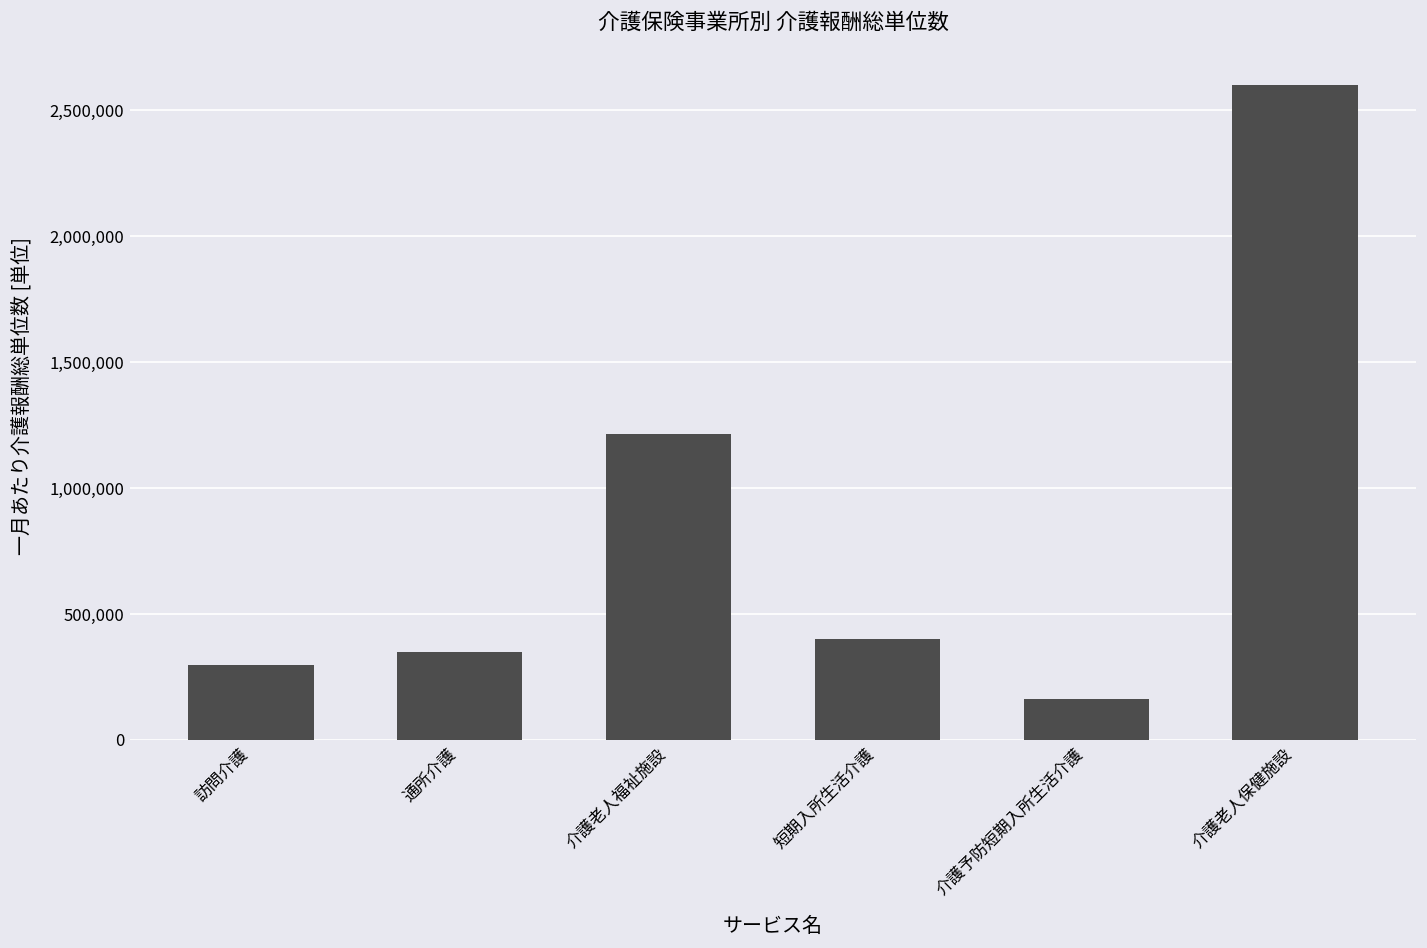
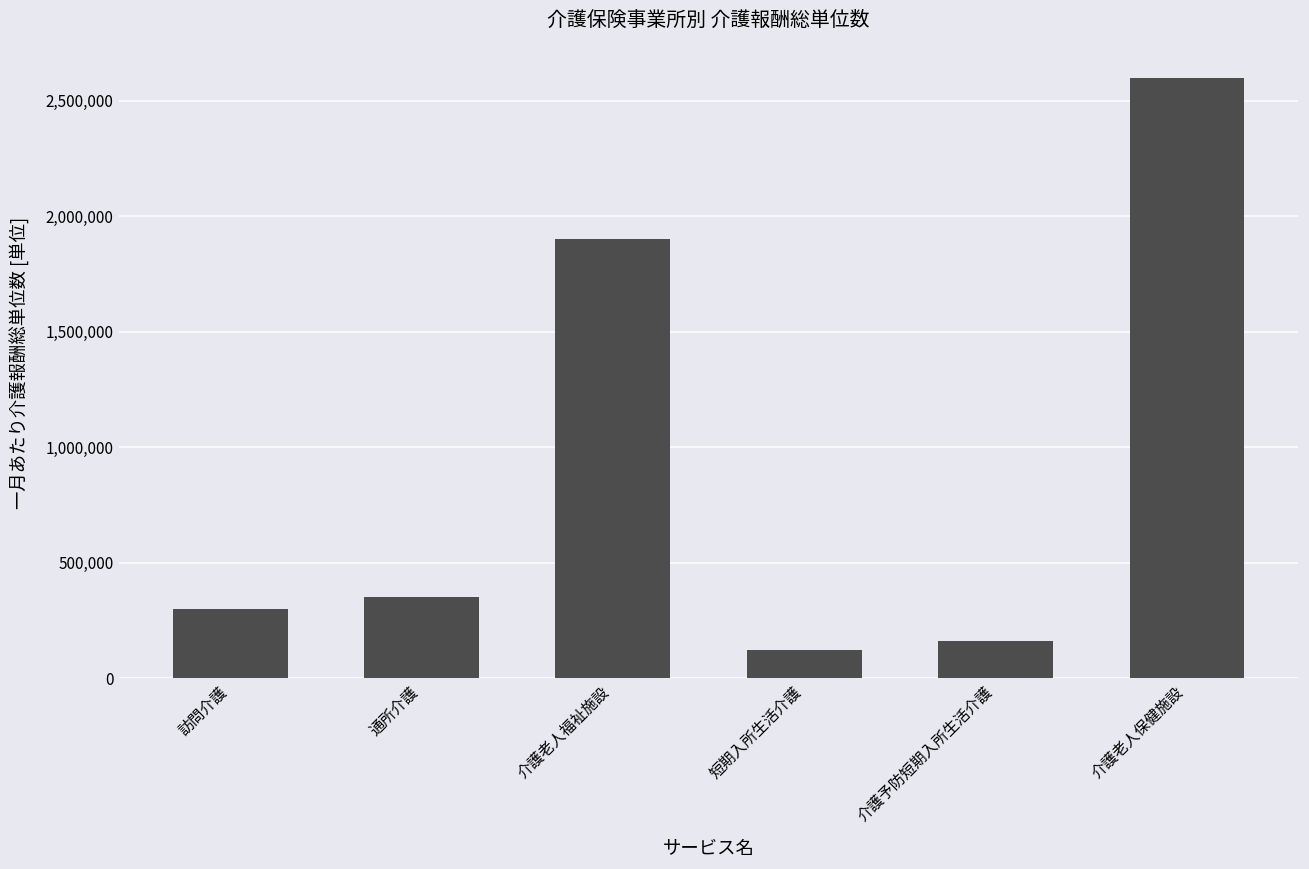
  {
    "訪問介護": "300,000",
    "通所介護": "350,000",
-   "介護老人福祉施設": "1,220,000",
-   "短期入所生活介護": "400,000",
+   "介護老人福祉施設": "1,900,000",
+   "短期入所生活介護": "120,000",
    "介護予防短期入所生活介護": "160,000",
    "介護老人保健施設": "2,600,000"
  }
